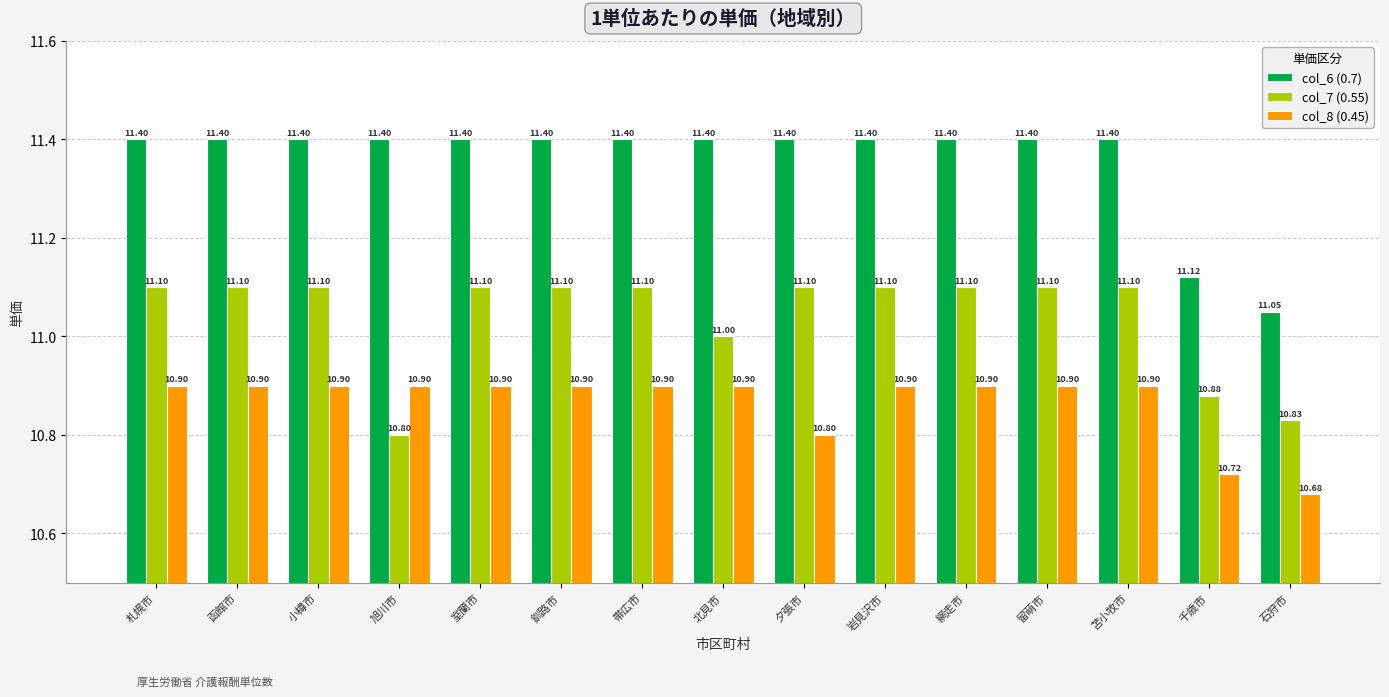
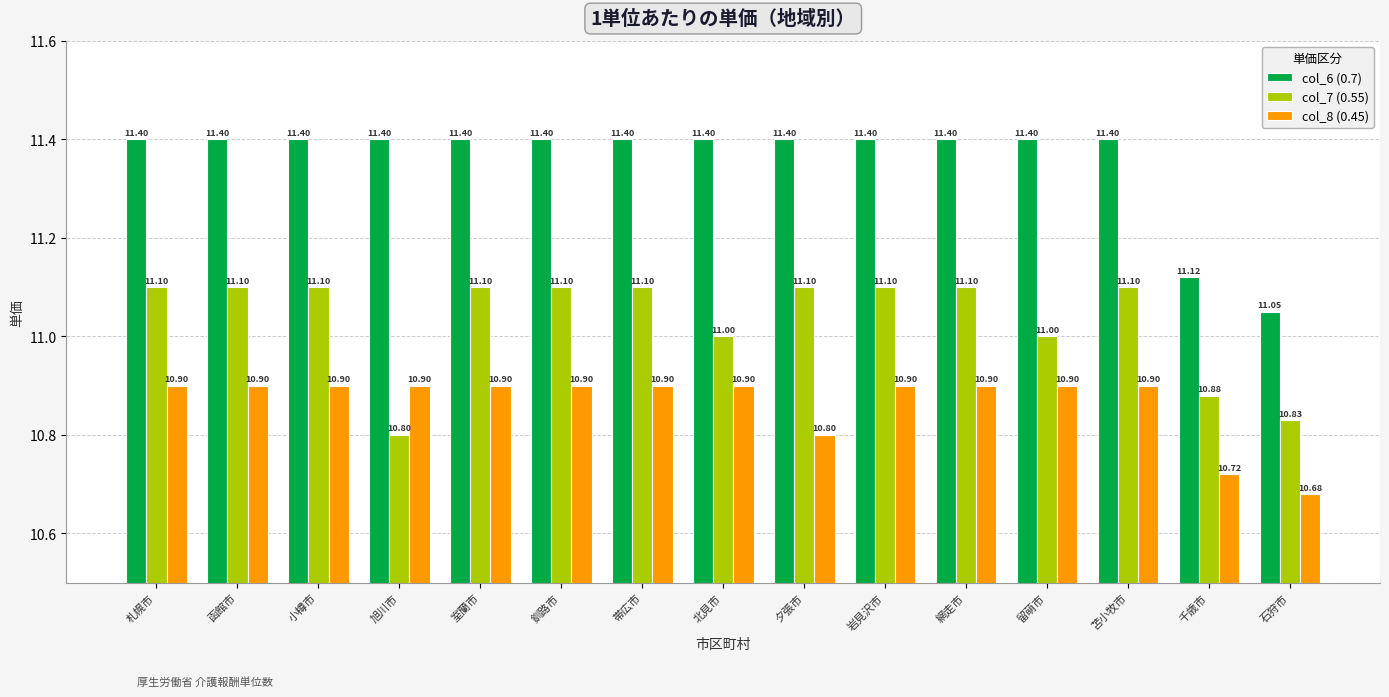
  {
    "col_6 (0.7)": {
      "札幌市": 11.40,
      "函館市": 11.40,
      "小樽市": 11.40,
      "旭川市": 11.40,
      "室蘭市": 11.40,
      "釧路市": 11.40,
      "帯広市": 11.40,
      "北見市": 11.40,
      "夕張市": 11.40,
      "岩見沢市": 11.40,
      "網走市": 11.40,
      "留萌市": 11.40,
      "苫小牧市": 11.40,
      "千歳市": 11.12,
      "石狩市": 11.05
    },
    "col_7 (0.55)": {
      "札幌市": 11.10,
      "函館市": 11.10,
      "小樽市": 11.10,
      "旭川市": 10.80,
      "室蘭市": 11.10,
      "釧路市": 11.10,
      "帯広市": 11.10,
      "北見市": 11.00,
      "夕張市": 11.10,
      "岩見沢市": 11.10,
      "網走市": 11.10,
-     "留萌市": 11.10,
+     "留萌市": 11.00,
      "苫小牧市": 11.10,
      "千歳市": 10.88,
      "石狩市": 10.83
    },
    "col_8 (0.45)": {
      "札幌市": 10.90,
      "函館市": 10.90,
      "小樽市": 10.90,
      "旭川市": 10.90,
      "室蘭市": 10.90,
      "釧路市": 10.90,
      "帯広市": 10.90,
      "北見市": 10.90,
      "夕張市": 10.80,
      "岩見沢市": 10.90,
      "網走市": 10.90,
      "留萌市": 10.90,
      "苫小牧市": 10.90,
      "千歳市": 10.72,
      "石狩市": 10.68
    }
  }
